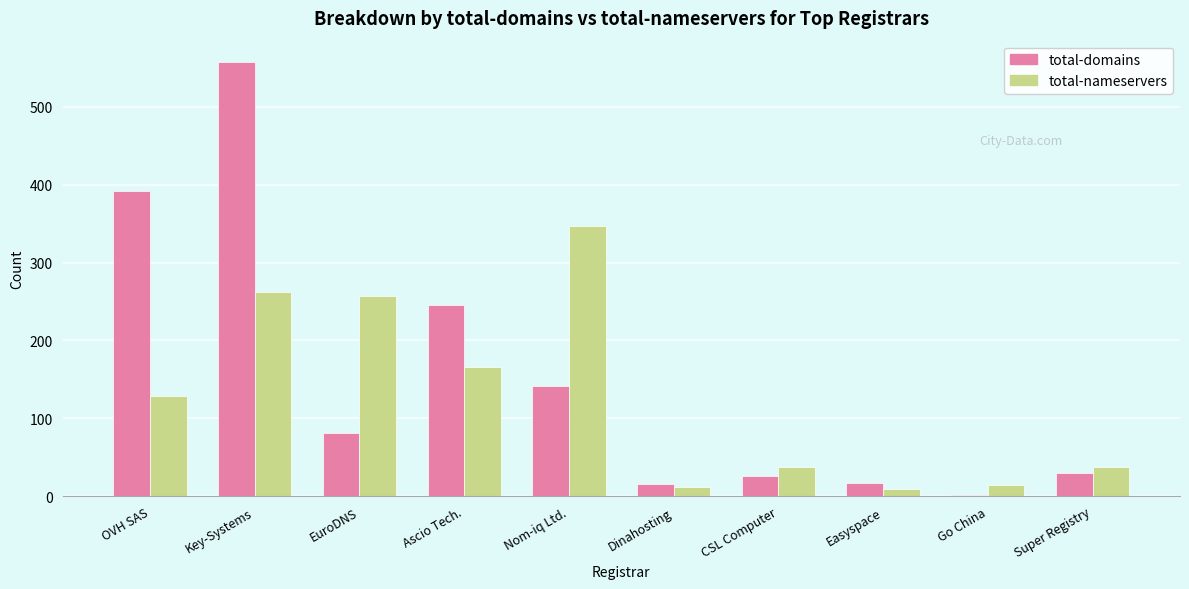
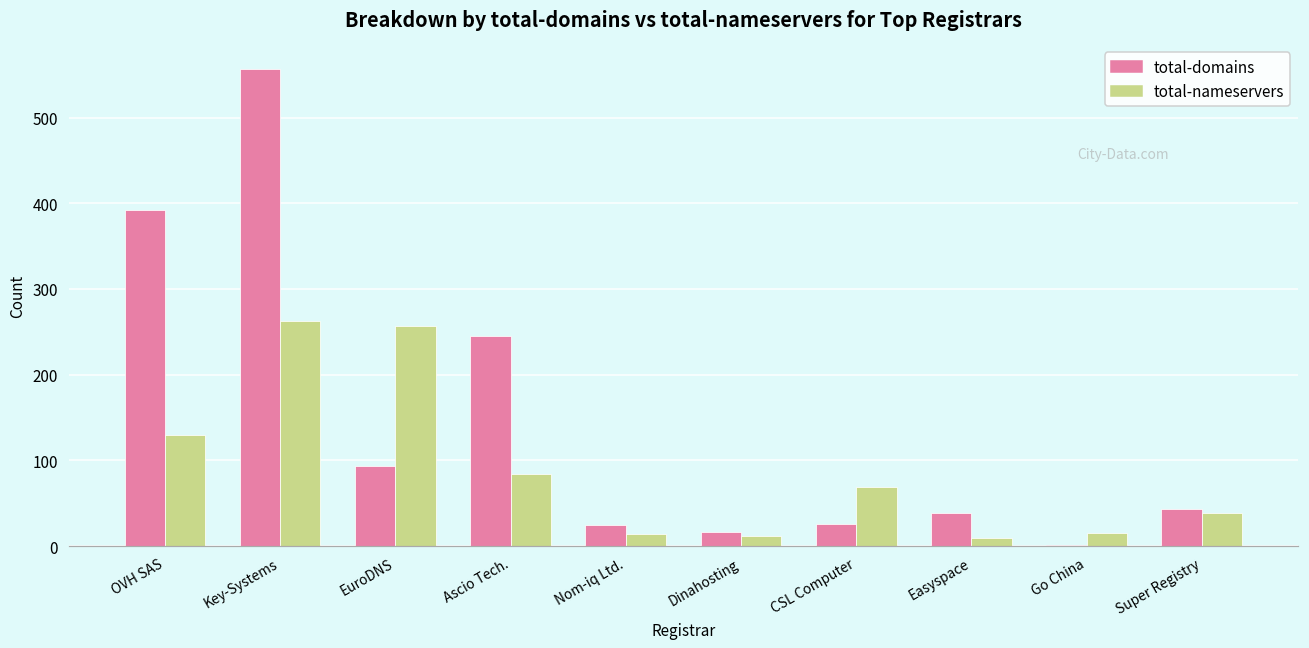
  {
    "total-domains": {
      "OVH SAS": 390,
      "Key-Systems": 560,
-     "EuroDNS": 80,
+     "EuroDNS": 90,
      "Ascio Tech.": 250,
-     "Nom-iq Ltd.": 140,
+     "Nom-iq Ltd.": 30,
      "Dinahosting": 20,
      "CSL Computer": 30,
-     "Easyspace": 20,
-     "Super Registry": 30
+     "Easyspace": 40,
+     "Super Registry": 40
    },
    "total-nameservers": {
      "OVH SAS": 130,
      "Key-Systems": 260,
      "EuroDNS": 260,
-     "Ascio Tech.": 170,
-     "Nom-iq Ltd.": 350,
+     "Ascio Tech.": 80,
+     "Nom-iq Ltd.": 10,
      "Dinahosting": 10,
-     "CSL Computer": 40,
+     "CSL Computer": 70,
      "Easyspace": 10,
      "Go China": 20,
      "Super Registry": 40
    }
  }
